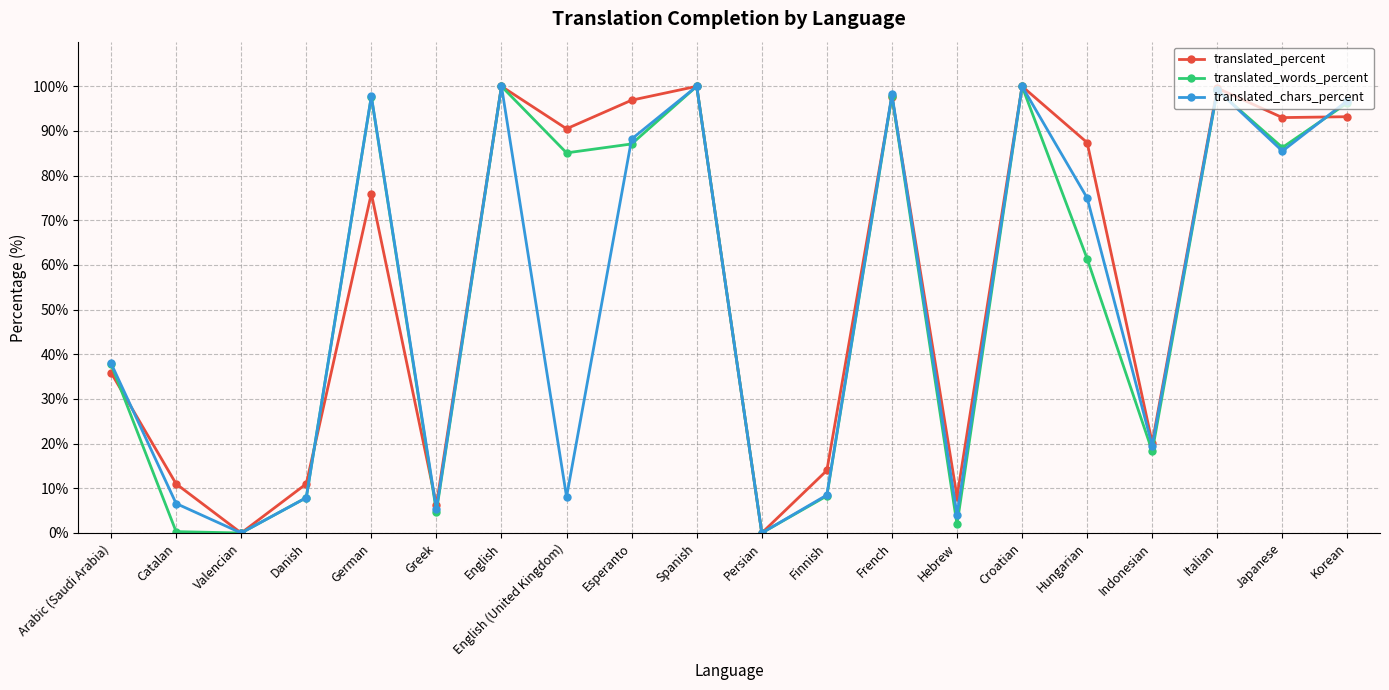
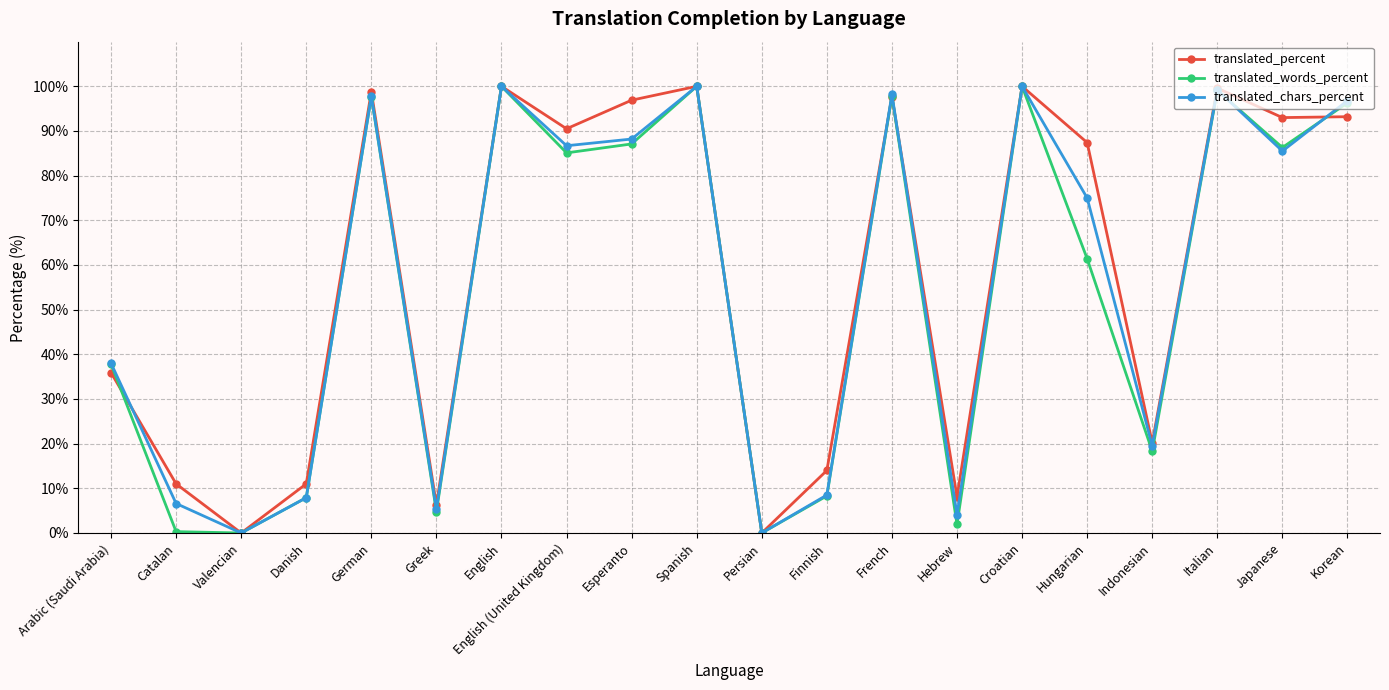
  {
    "translated_percent": {
      "Arabic (Saudi Arabia)": "36%",
      "Catalan": "11%",
      "Danish": "11%",
-     "German": "76%",
+     "German": "99%",
      "Greek": "6%",
      "English (United Kingdom)": "91%",
      "Esperanto": "97%",
      "Finnish": "14%",
      "Hebrew": "8%",
      "Hungarian": "87%",
      "Indonesian": "20%",
      "Japanese": "93%",
      "Korean": "93%"
    },
    "translated_words_percent": {
      "Catalan": "0%",
      "English (United Kingdom)": "85%",
      "Esperanto": "87%",
      "Hebrew": "2%",
      "Hungarian": "61%",
      "Indonesian": "18%",
      "Japanese": "86%"
    },
    "translated_chars_percent": {
      "Catalan": "7%",
-     "English (United Kingdom)": "8%",
+     "English (United Kingdom)": "87%",
      "Esperanto": "88%",
      "Hebrew": "4%",
      "Hungarian": "75%",
      "Indonesian": "20%",
      "Japanese": "86%"
    }
  }
